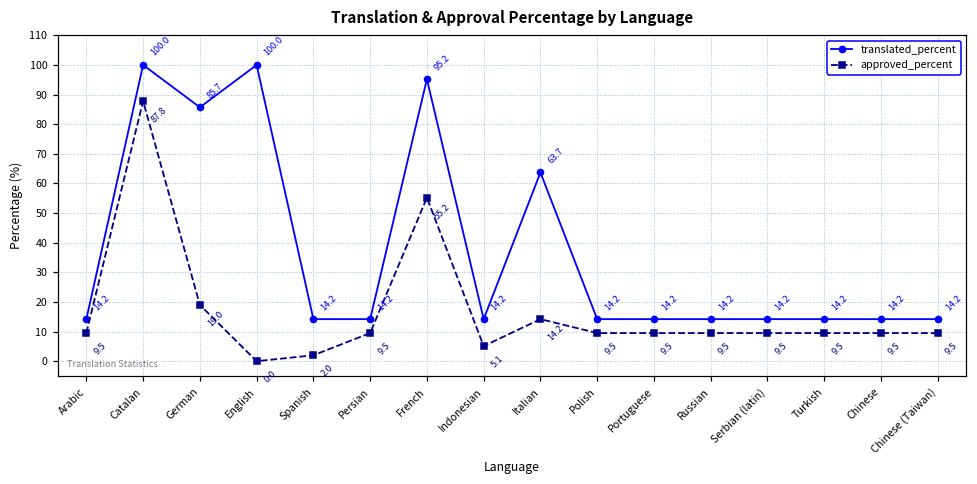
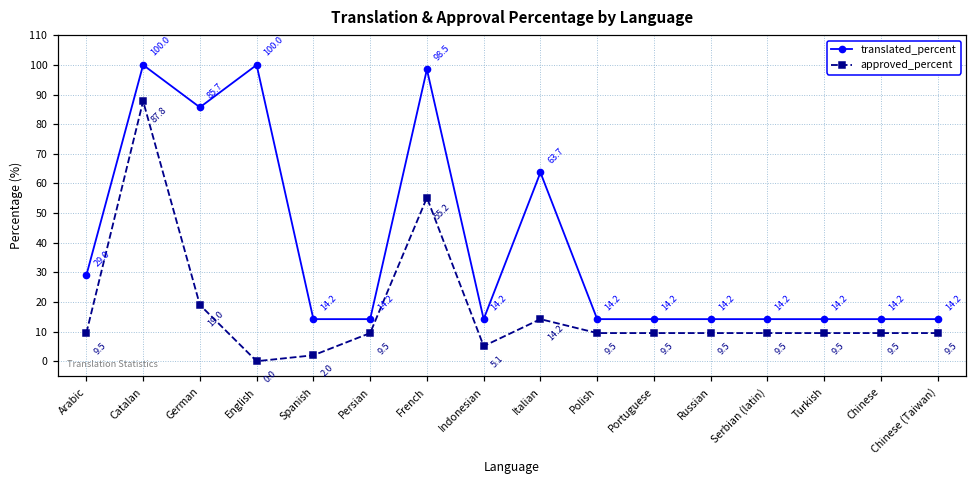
  {
    "translated_percent": {
-     "Arabic": 14.2,
+     "Arabic": 29.0,
      "Catalan": 100.0,
      "German": 85.7,
      "English": 100.0,
      "Spanish": 14.2,
      "Persian": 14.2,
-     "French": 95.2,
+     "French": 98.5,
      "Indonesian": 14.2,
      "Italian": 63.7,
      "Polish": 14.2,
      "Portuguese": 14.2,
      "Russian": 14.2,
      "Serbian (latin)": 14.2,
      "Turkish": 14.2,
      "Chinese": 14.2,
      "Chinese (Taiwan)": 14.2
    },
    "approved_percent": {
      "Arabic": 9.5,
      "Catalan": 87.8,
      "German": 19.0,
      "English": 0.0,
      "Spanish": 2.0,
      "Persian": 9.5,
      "French": 55.2,
      "Indonesian": 5.1,
      "Italian": 14.2,
      "Polish": 9.5,
      "Portuguese": 9.5,
      "Russian": 9.5,
      "Serbian (latin)": 9.5,
      "Turkish": 9.5,
      "Chinese": 9.5,
      "Chinese (Taiwan)": 9.5
    }
  }
